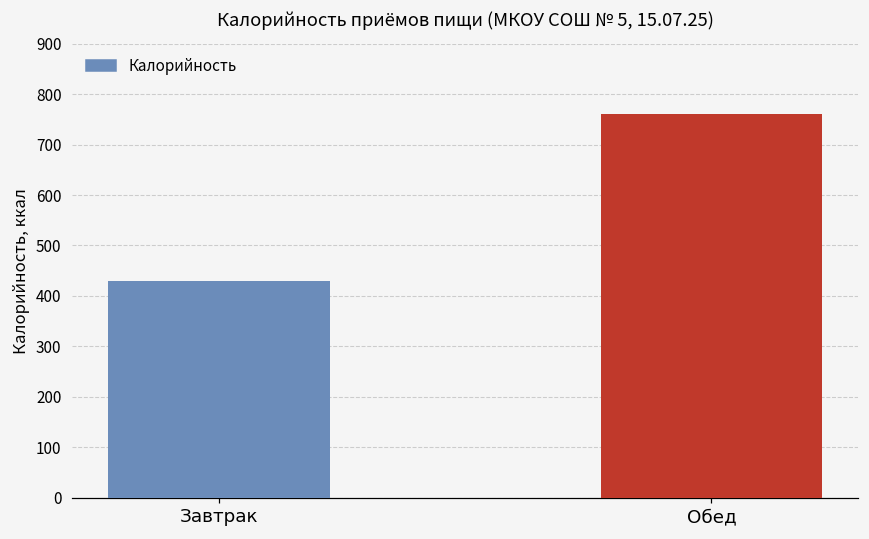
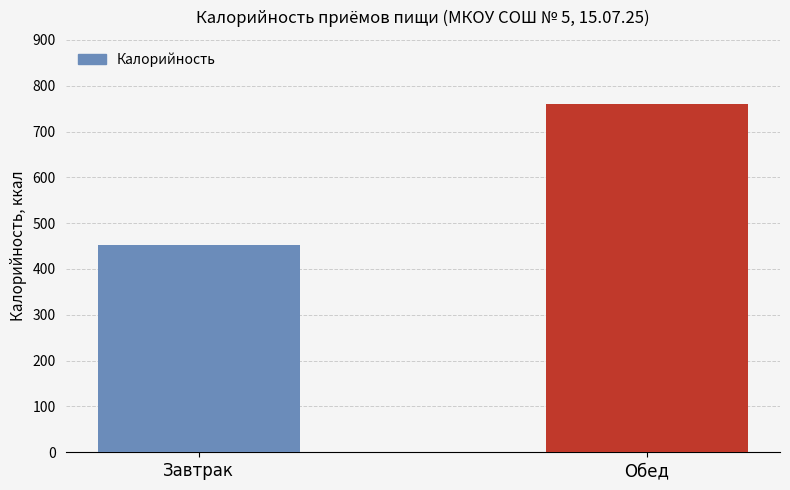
  {
-   "Завтрак": 430,
+   "Завтрак": 450,
    "Обед": 760
  }
